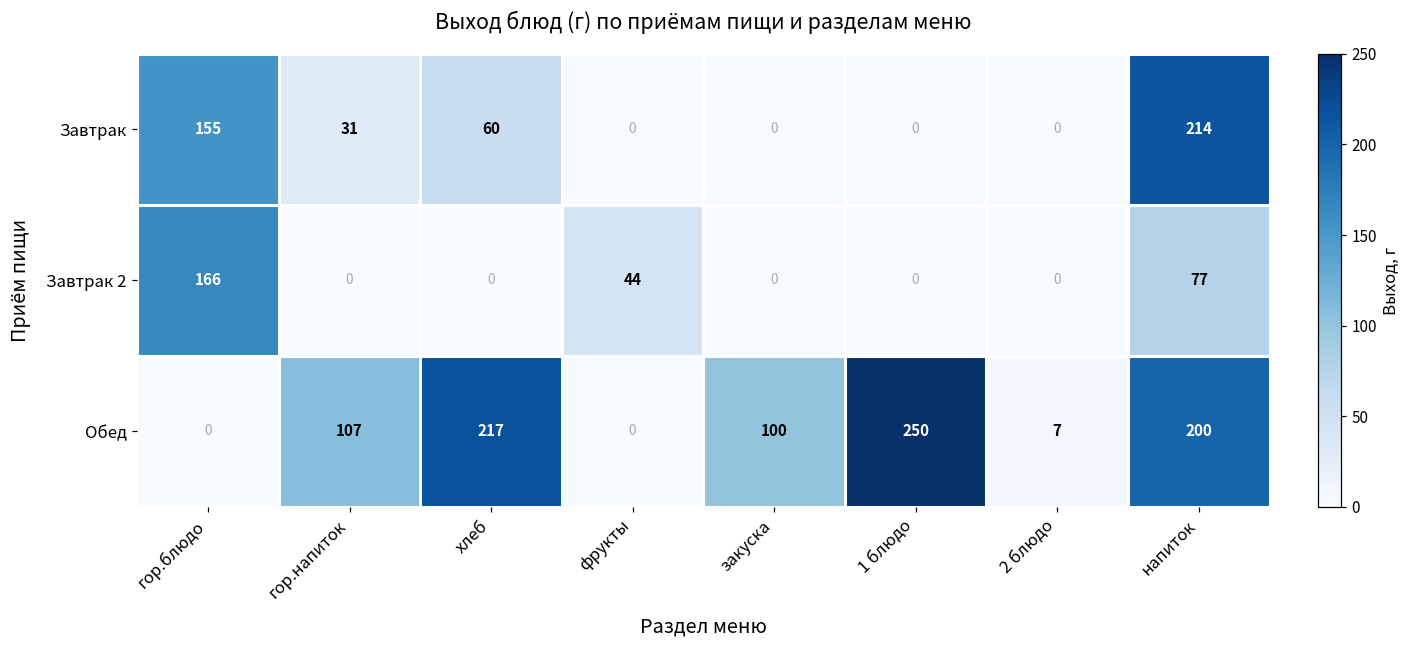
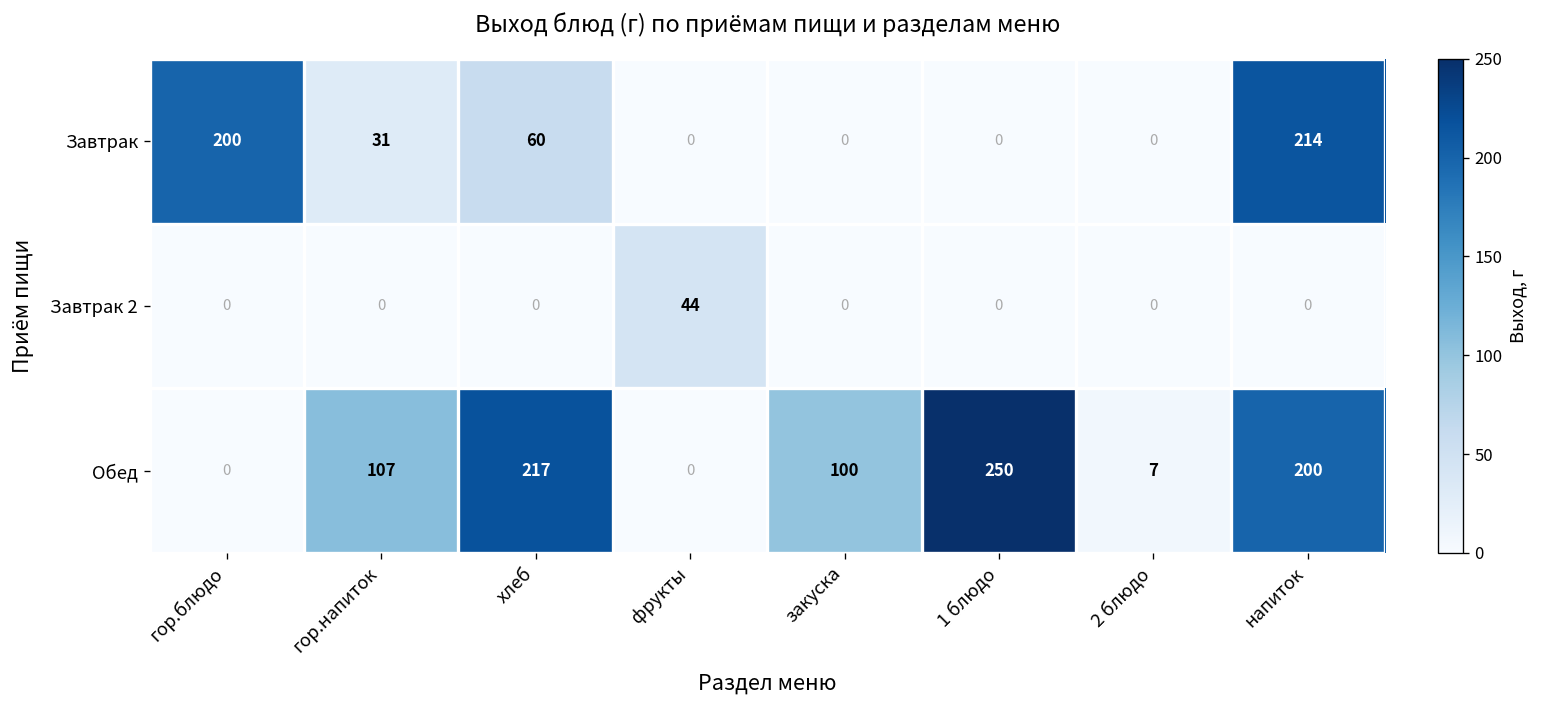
  {
    "Завтрак": {
-     "гор.блюдо": 155,
+     "гор.блюдо": 200,
      "гор.напиток": 31,
      "хлеб": 60,
      "фрукты": 0,
      "закуска": 0,
      "1 блюдо": 0,
      "2 блюдо": 0,
      "напиток": 214
    },
    "Завтрак 2": {
-     "гор.блюдо": 166,
+     "гор.блюдо": 0,
      "гор.напиток": 0,
      "хлеб": 0,
      "фрукты": 44,
      "закуска": 0,
      "1 блюдо": 0,
      "2 блюдо": 0,
-     "напиток": 77
+     "напиток": 0
    },
    "Обед": {
      "гор.блюдо": 0,
      "гор.напиток": 107,
      "хлеб": 217,
      "фрукты": 0,
      "закуска": 100,
      "1 блюдо": 250,
      "2 блюдо": 7,
      "напиток": 200
    }
  }
